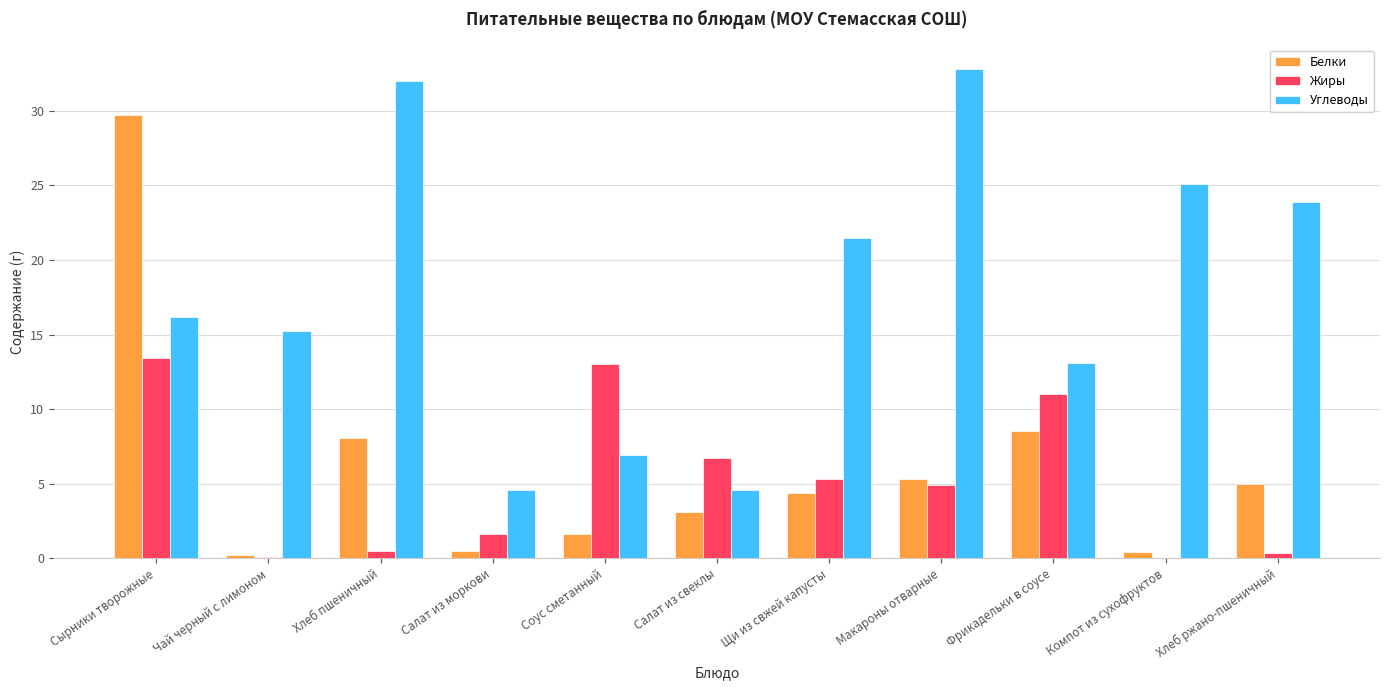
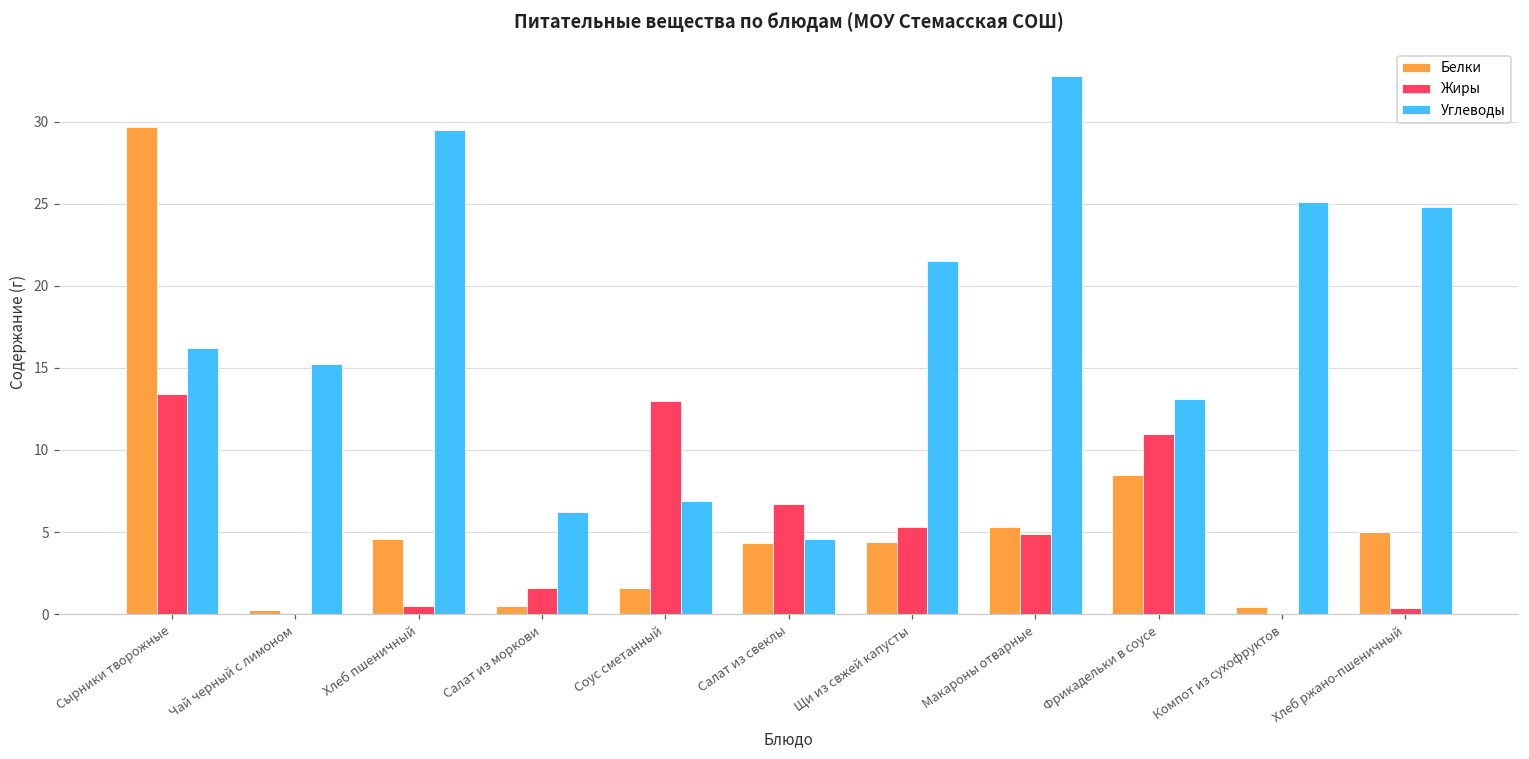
  {
    "Белки": {
      "Сырники творожные": 29.7,
      "Чай черный с лимоном": 0.2,
-     "Хлеб пшеничный": 8.1,
+     "Хлеб пшеничный": 4.6,
      "Салат из моркови": 0.5,
      "Соус сметанный": 1.6,
-     "Салат из свеклы": 3.1,
+     "Салат из свеклы": 4.3,
      "Щи из свжей капусты": 4.4,
      "Макароны отварные": 5.3,
      "Фрикадельки в соусе": 8.5,
      "Компот из сухофруктов": 0.4,
      "Хлеб ржано-пшеничный": 5.0
    },
    "Жиры": {
      "Сырники творожные": 13.4,
      "Хлеб пшеничный": 0.5,
      "Салат из моркови": 1.6,
      "Соус сметанный": 13.0,
      "Салат из свеклы": 6.7,
      "Щи из свжей капусты": 5.3,
      "Макароны отварные": 4.9,
      "Фрикадельки в соусе": 11.0,
      "Компот из сухофруктов": 0.0,
      "Хлеб ржано-пшеничный": 0.4
    },
    "Углеводы": {
      "Сырники творожные": 16.2,
      "Чай черный с лимоном": 15.2,
-     "Хлеб пшеничный": 32.0,
-     "Салат из моркови": 4.6,
+     "Хлеб пшеничный": 29.5,
+     "Салат из моркови": 6.2,
      "Соус сметанный": 6.9,
      "Салат из свеклы": 4.6,
      "Щи из свжей капусты": 21.5,
      "Макароны отварные": 32.8,
      "Фрикадельки в соусе": 13.1,
      "Компот из сухофруктов": 25.1,
-     "Хлеб ржано-пшеничный": 23.9
+     "Хлеб ржано-пшеничный": 24.8
    }
  }
